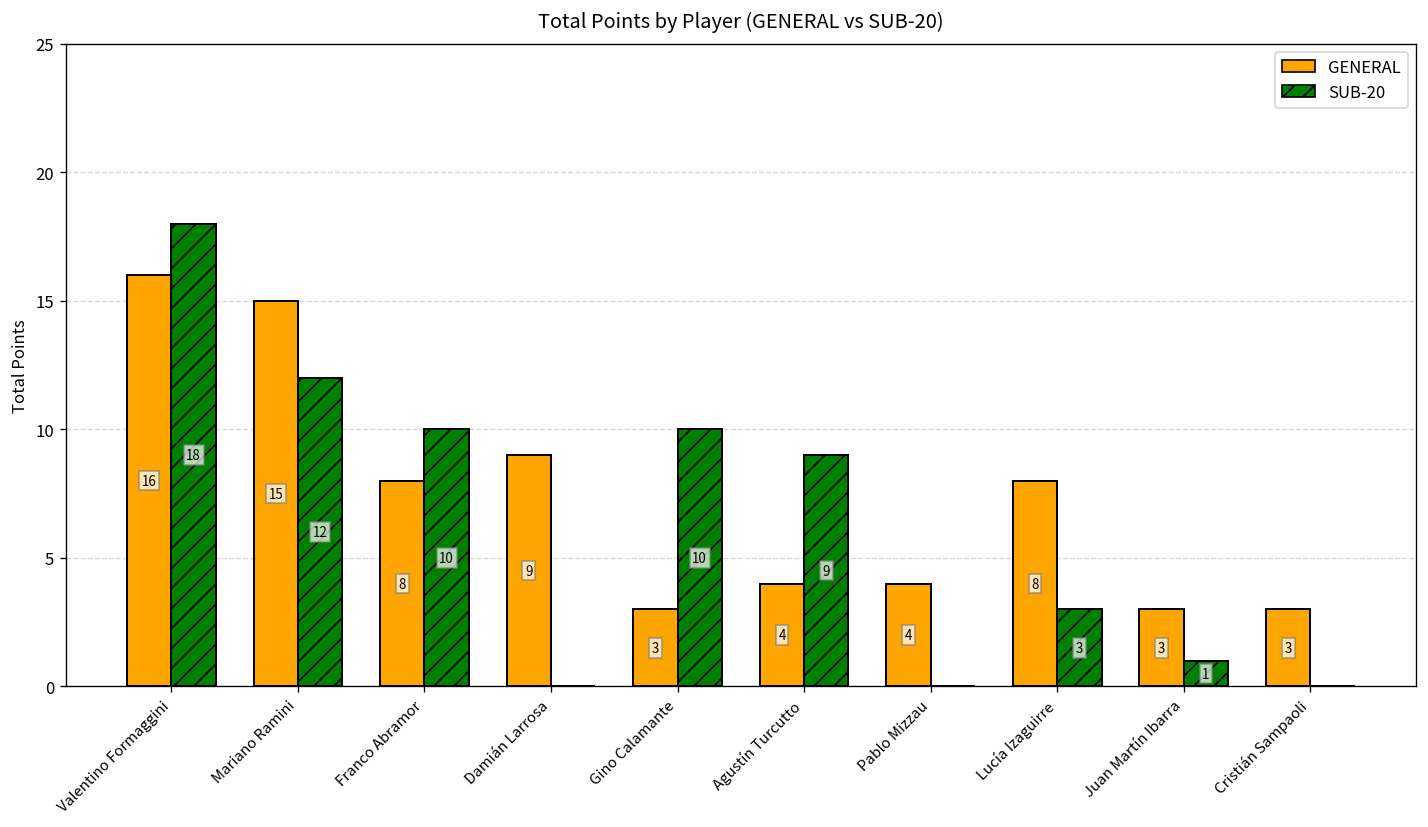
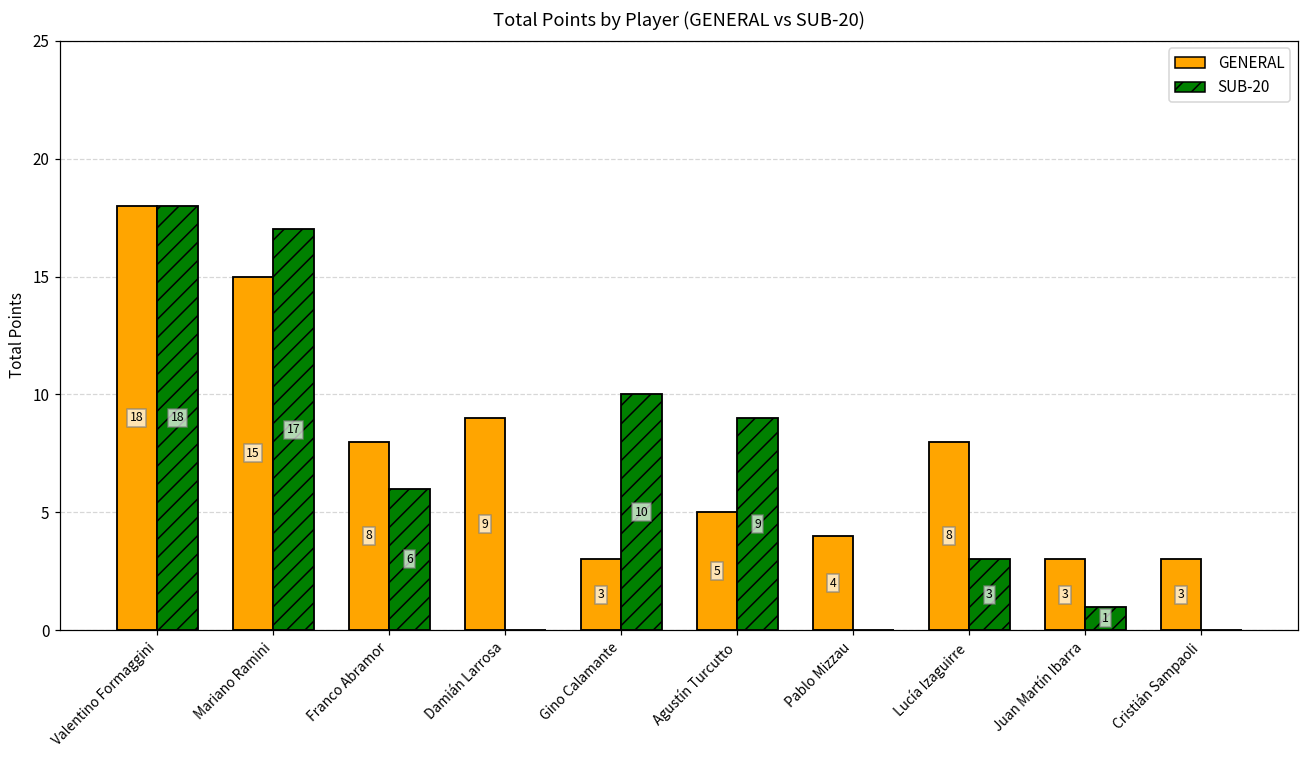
  {
    "GENERAL": {
-     "Valentino Formaggini": 16,
-     "Agustín Turcutto": 4
+     "Valentino Formaggini": 18,
+     "Agustín Turcutto": 5
    },
    "SUB-20": {
-     "Mariano Ramini": 12,
-     "Franco Abramor": 10
+     "Mariano Ramini": 17,
+     "Franco Abramor": 6
    }
  }
